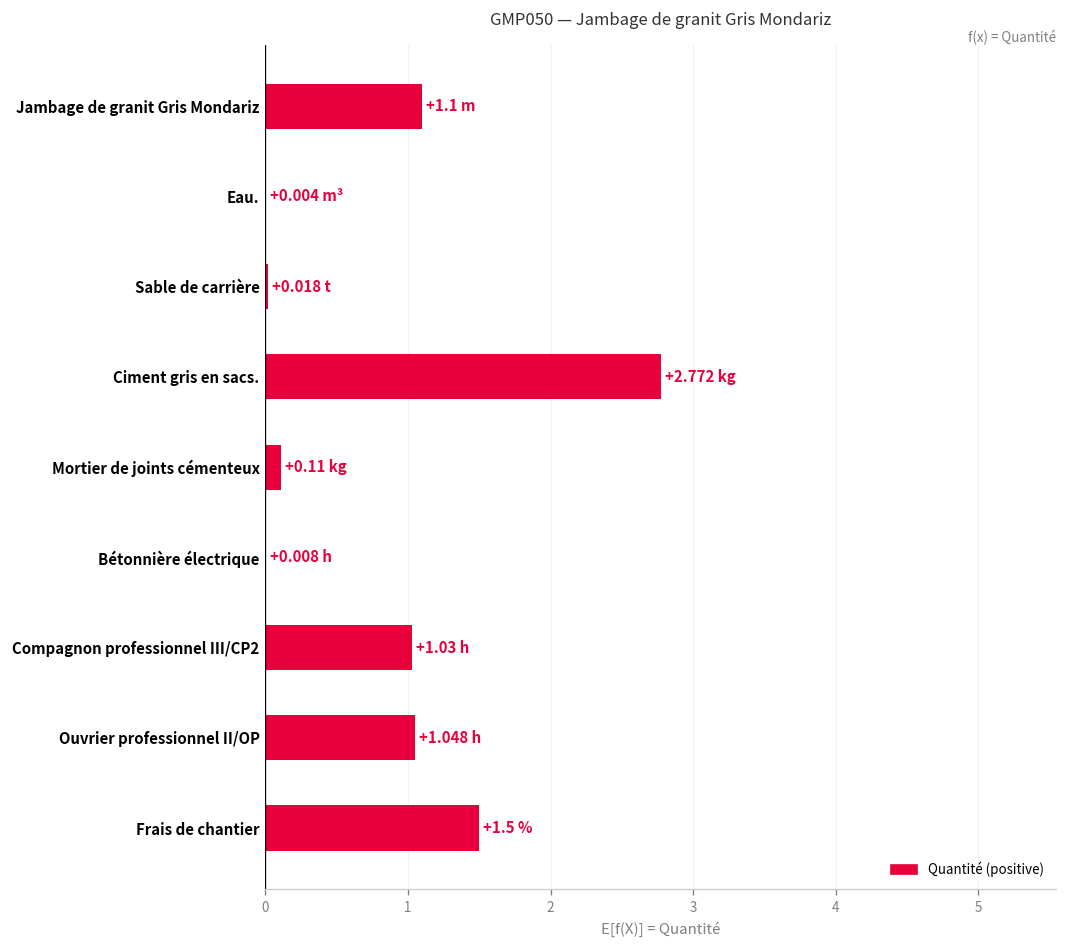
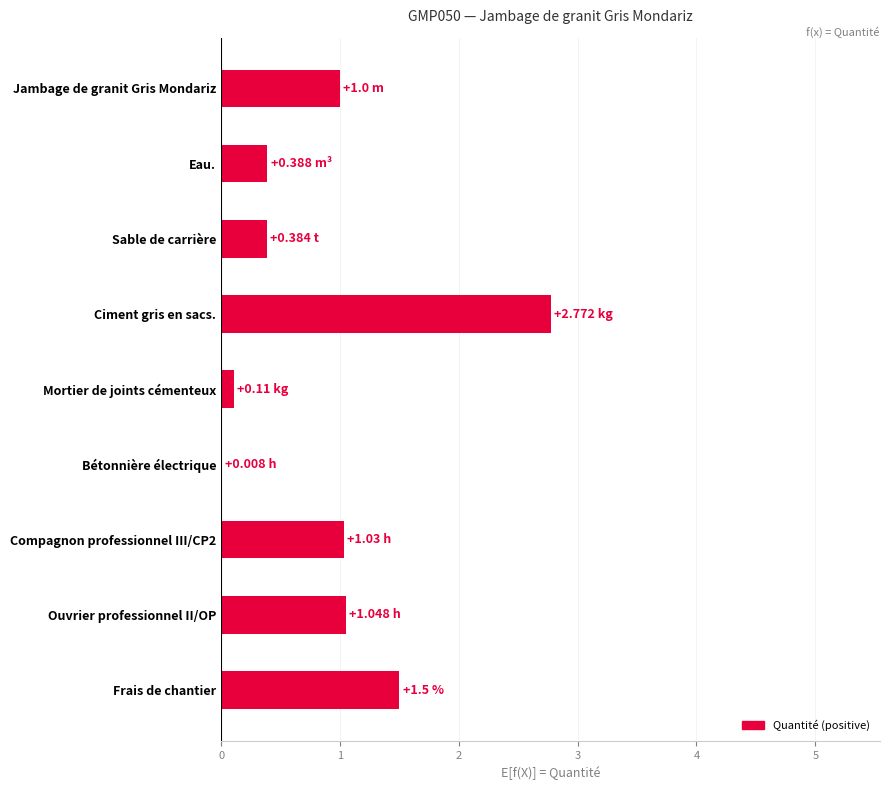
  {
-   "Jambage de granit Gris Mondariz": "+1.1",
-   "Eau.": "+0.004",
-   "Sable de carrière": "+0.018",
+   "Jambage de granit Gris Mondariz": "+1.0",
+   "Eau.": "+0.388",
+   "Sable de carrière": "+0.384",
    "Ciment gris en sacs.": "+2.772",
    "Mortier de joints cémenteux": "+0.11",
    "Bétonnière électrique": "+0.008",
    "Compagnon professionnel III/CP2": "+1.03",
    "Ouvrier professionnel II/OP": "+1.048",
    "Frais de chantier": "+1.5 %"
  }
